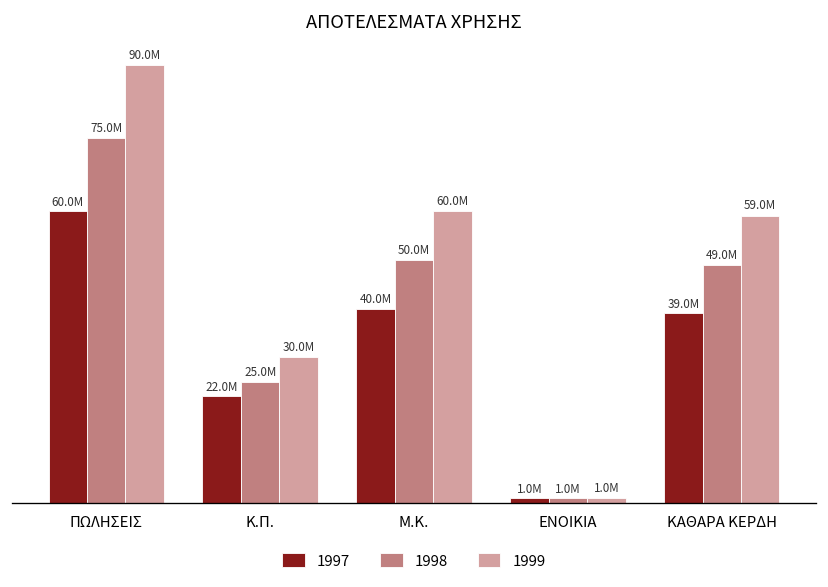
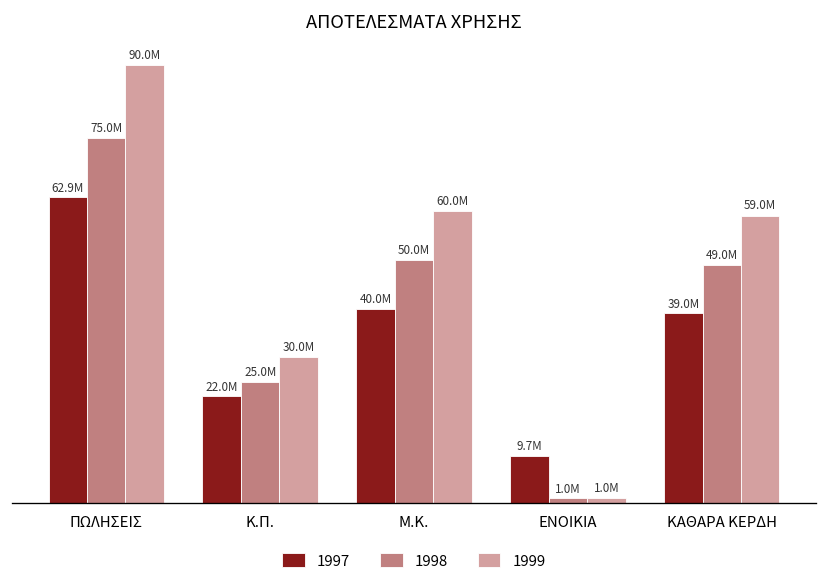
  {
    "1997": {
-     "ΠΩΛΗΣΕΙΣ": "60.0M",
+     "ΠΩΛΗΣΕΙΣ": "62.9M",
      "Κ.Π.": "22.0M",
      "Μ.Κ.": "40.0M",
-     "ΕΝΟΙΚΙΑ": "1.0M",
+     "ΕΝΟΙΚΙΑ": "9.7M",
      "ΚΑΘΑΡΑ ΚΕΡΔΗ": "39.0M"
    }
  }
